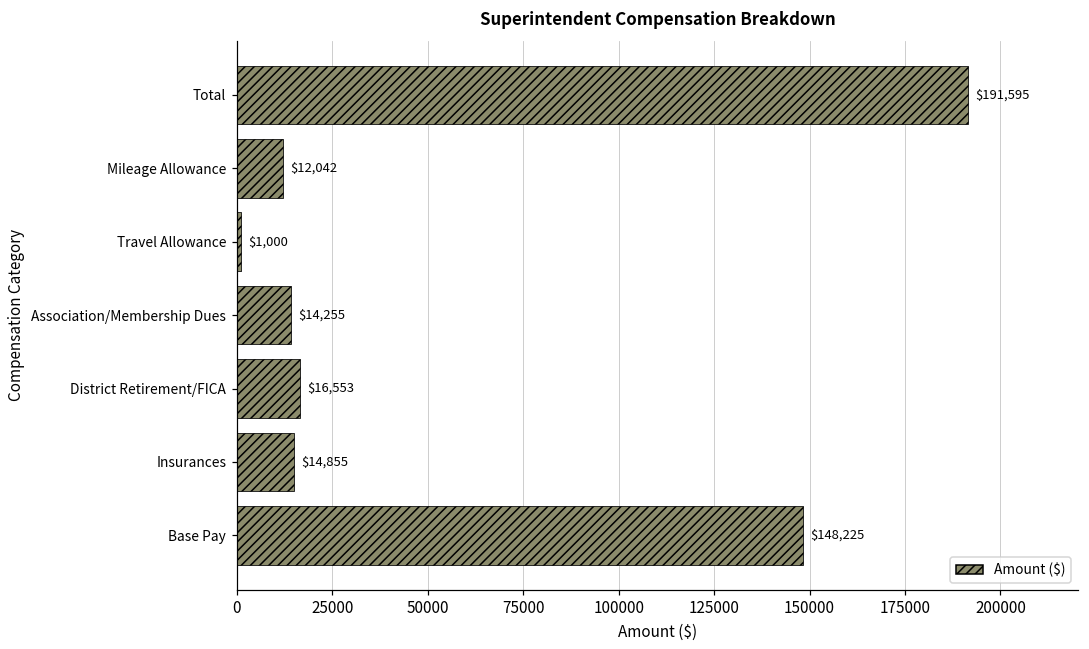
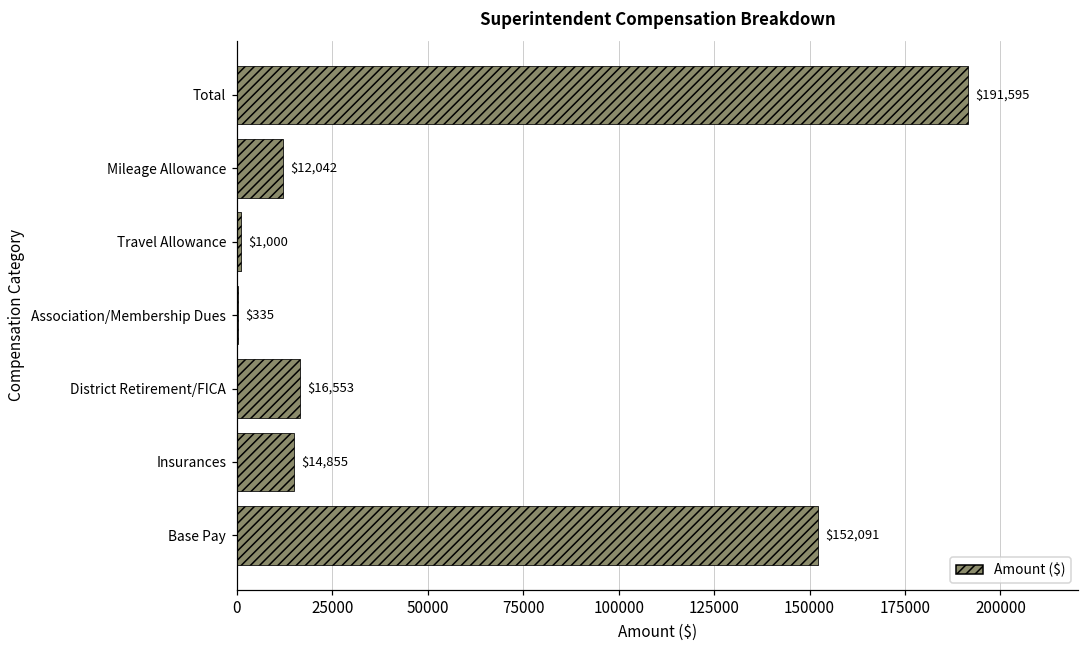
  {
    "Total": "$191,595",
    "Mileage Allowance": "$12,042",
    "Travel Allowance": "$1,000",
-   "Association/Membership Dues": "$14,255",
+   "Association/Membership Dues": "$335",
    "District Retirement/FICA": "$16,553",
    "Insurances": "$14,855",
-   "Base Pay": "$148,225"
+   "Base Pay": "$152,091"
  }
